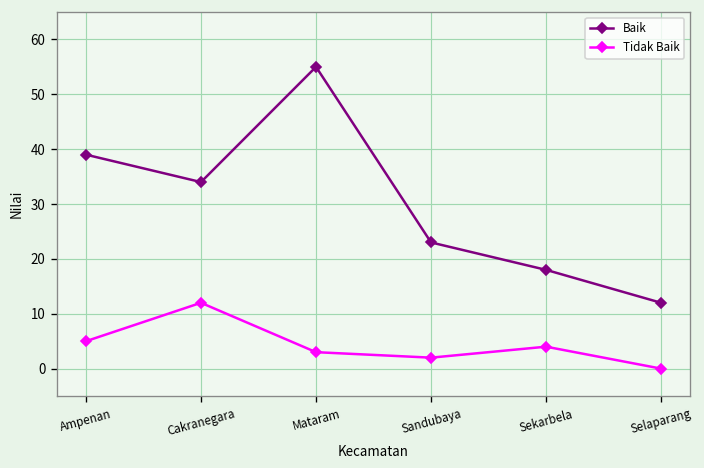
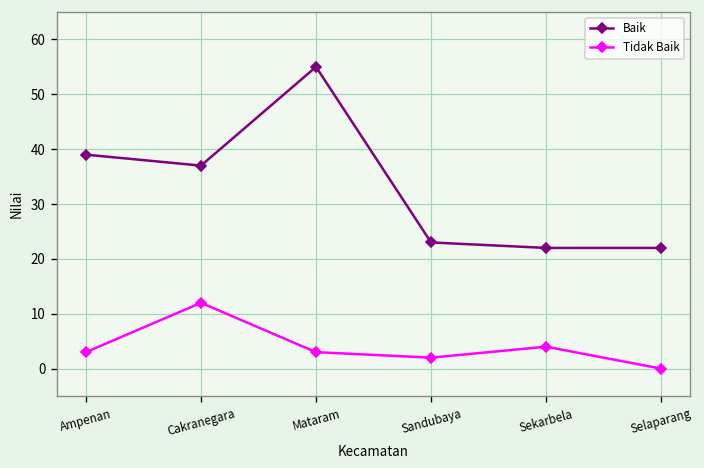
  {
    "Baik": {
      "Ampenan": 39,
-     "Cakranegara": 34,
+     "Cakranegara": 37,
      "Mataram": 55,
      "Sandubaya": 23,
-     "Sekarbela": 18,
-     "Selaparang": 12
+     "Sekarbela": 22,
+     "Selaparang": 22
    },
    "Tidak Baik": {
-     "Ampenan": 5,
+     "Ampenan": 3,
      "Cakranegara": 12,
      "Mataram": 3,
      "Sandubaya": 2,
      "Sekarbela": 4,
      "Selaparang": 0
    }
  }
